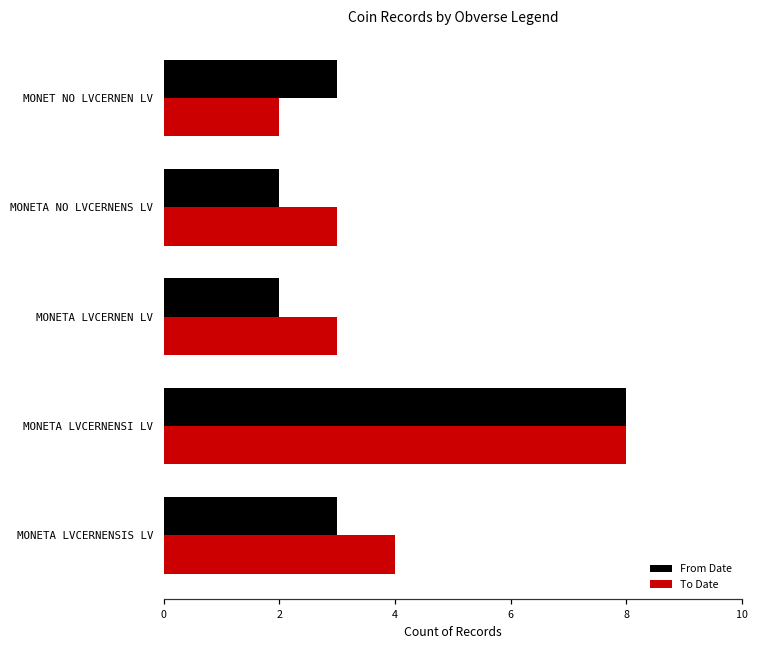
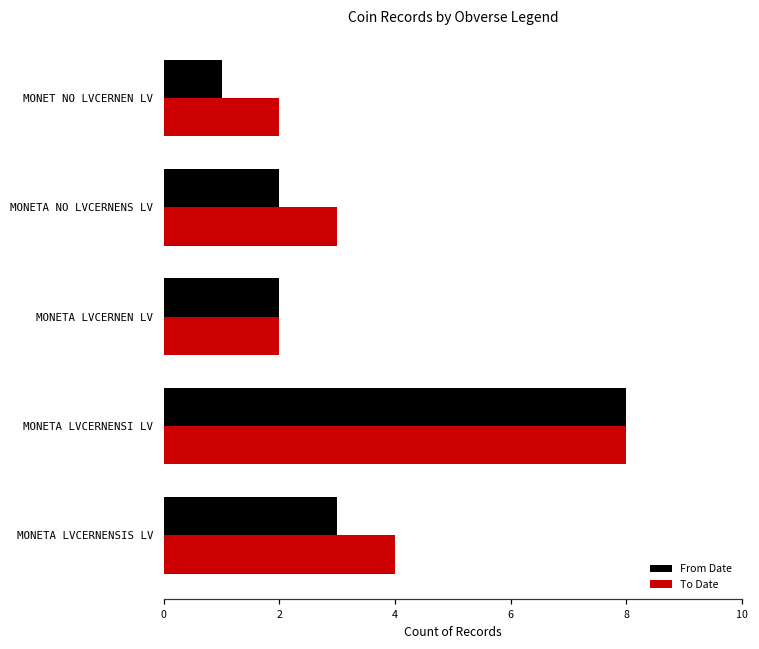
  {
    "From Date": {
-     "MONET NO LVCERNEN LV": 3,
+     "MONET NO LVCERNEN LV": 1,
      "MONETA NO LVCERNENS LV": 2,
      "MONETA LVCERNEN LV": 2,
      "MONETA LVCERNENSI LV": 8,
      "MONETA LVCERNENSIS LV": 3
    },
    "To Date": {
      "MONET NO LVCERNEN LV": 2,
      "MONETA NO LVCERNENS LV": 3,
-     "MONETA LVCERNEN LV": 3,
+     "MONETA LVCERNEN LV": 2,
      "MONETA LVCERNENSI LV": 8,
      "MONETA LVCERNENSIS LV": 4
    }
  }
